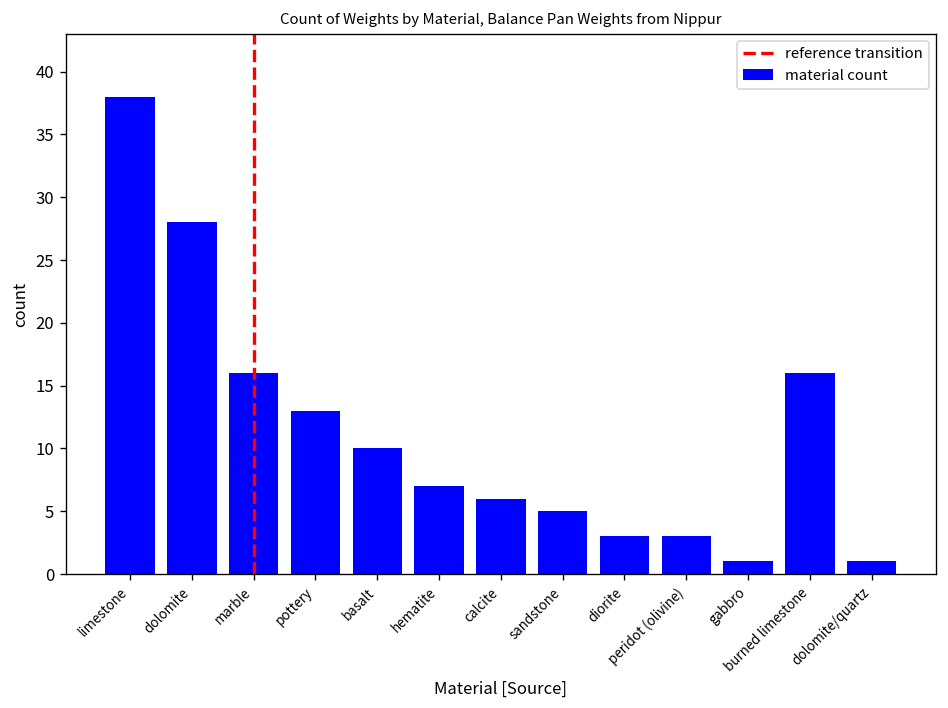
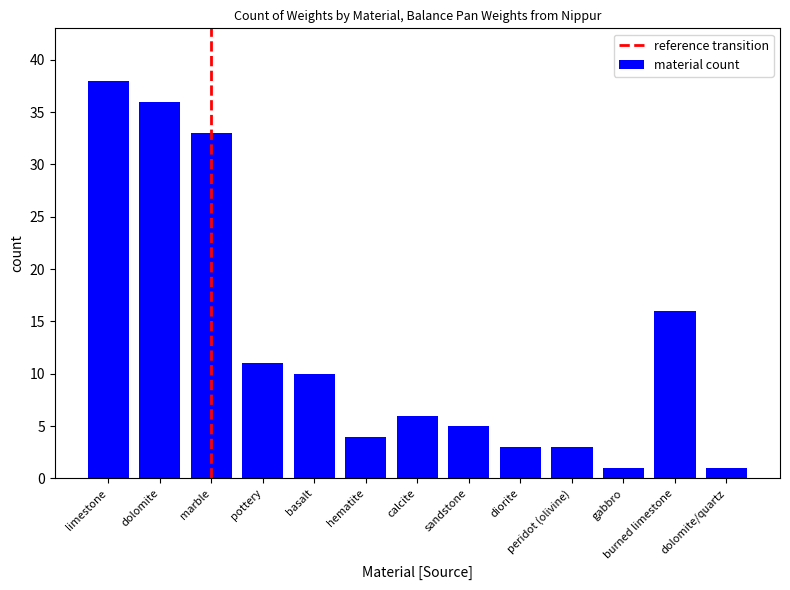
  {
    "limestone": 38,
-   "dolomite": 28,
-   "marble": 16,
-   "pottery": 13,
+   "dolomite": 36,
+   "marble": 33,
+   "pottery": 11,
    "basalt": 10,
-   "hematite": 7,
+   "hematite": 4,
    "calcite": 6,
    "sandstone": 5,
    "diorite": 3,
    "peridot (olivine)": 3,
    "gabbro": 1,
    "burned limestone": 16,
    "dolomite/quartz": 1
  }
